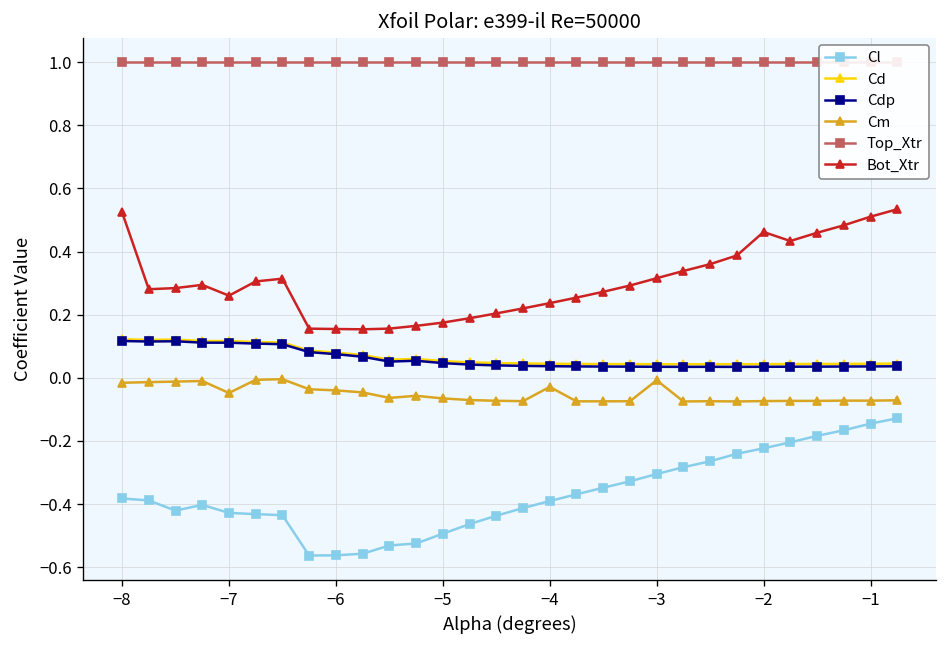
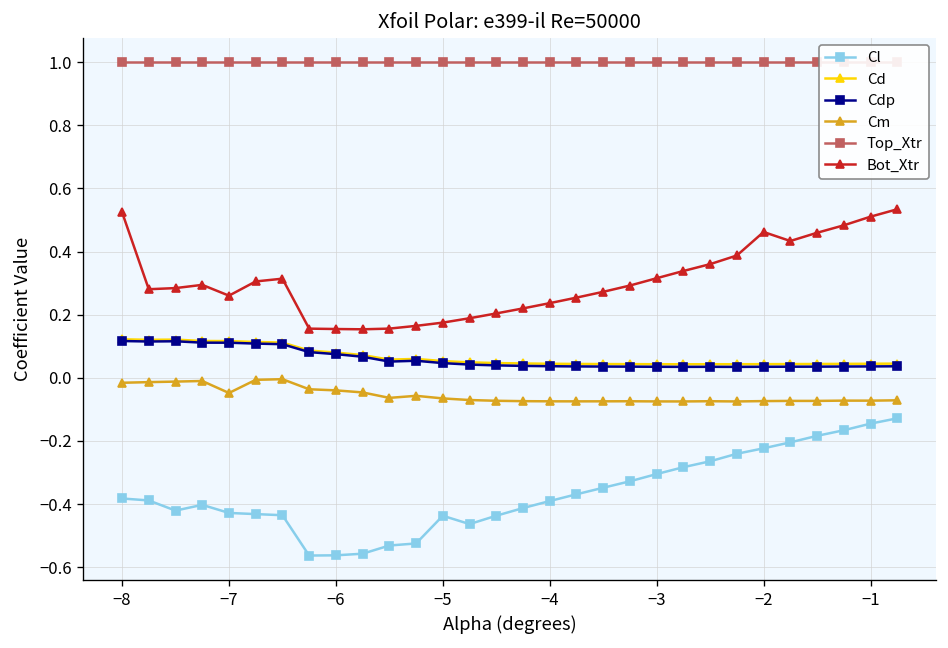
  {
    "Cl": {
      "−8": -0.38,
      "−7": -0.43,
      "−6": -0.56,
-     "−5": -0.49,
+     "−5": -0.44,
      "−4": -0.39,
      "−3": -0.30,
      "−2": -0.22,
      "−1": -0.15
    },
    "Cm": {
      "−8": -0.02,
      "−7": -0.05,
      "−6": -0.04,
      "−5": -0.07,
-     "−4": -0.03,
-     "−3": -0.01,
+     "−4": -0.07,
+     "−3": -0.07,
      "−2": -0.07,
      "−1": -0.07
    },
    "Top_Xtr": {
      "−8": 1.00,
      "−7": 1.00,
      "−6": 1.00,
      "−5": 1.00,
      "−4": 1.00,
      "−3": 1.00,
      "−2": 1.00
    },
    "Bot_Xtr": {
      "−8": 0.53,
      "−7": 0.26,
      "−6": 0.15,
      "−5": 0.18,
      "−4": 0.24,
      "−3": 0.32,
      "−2": 0.46,
      "−1": 0.51
    }
  }
